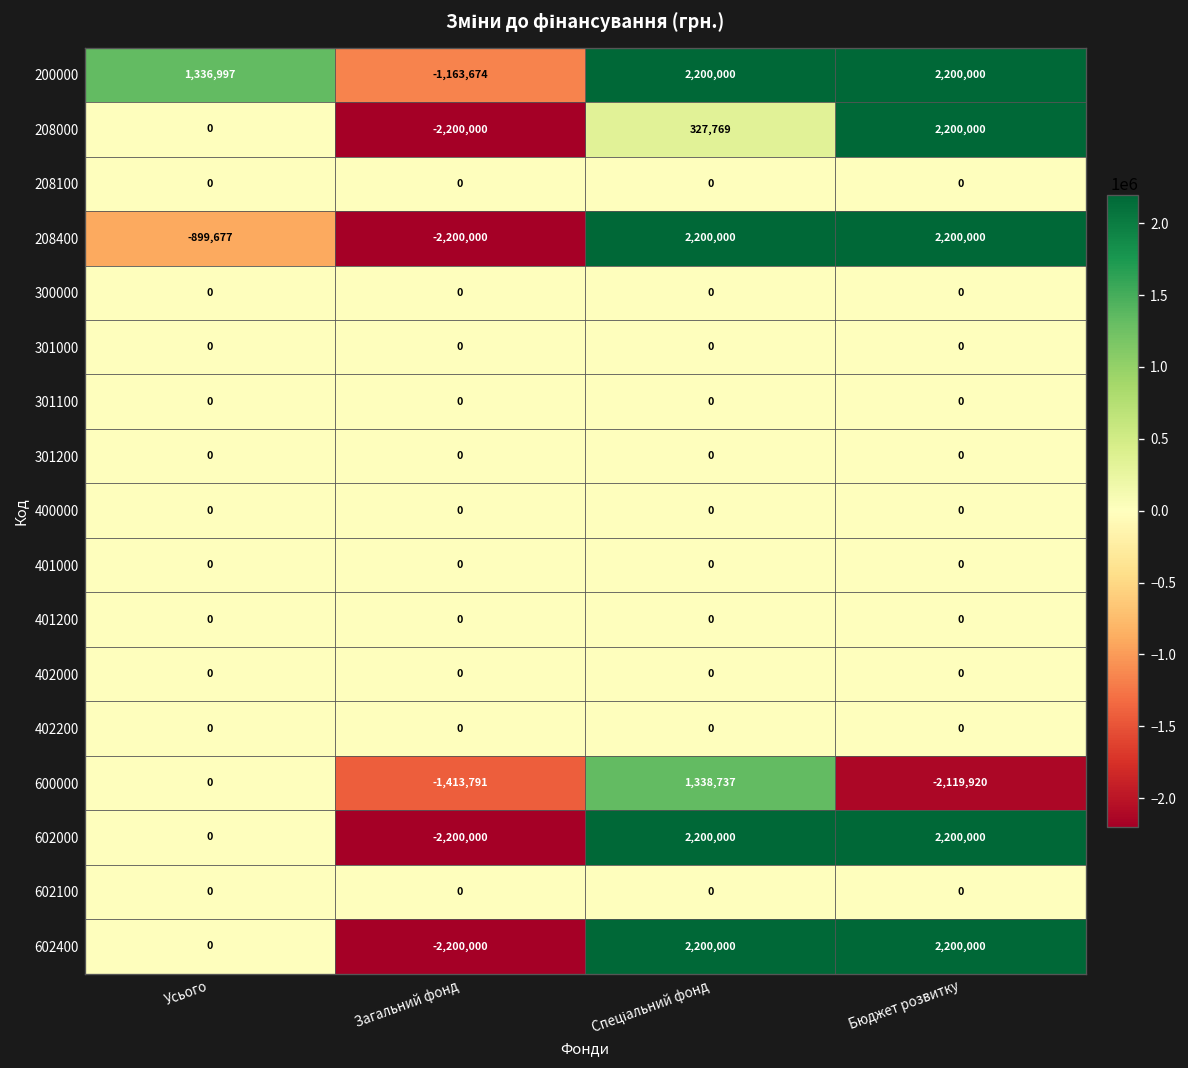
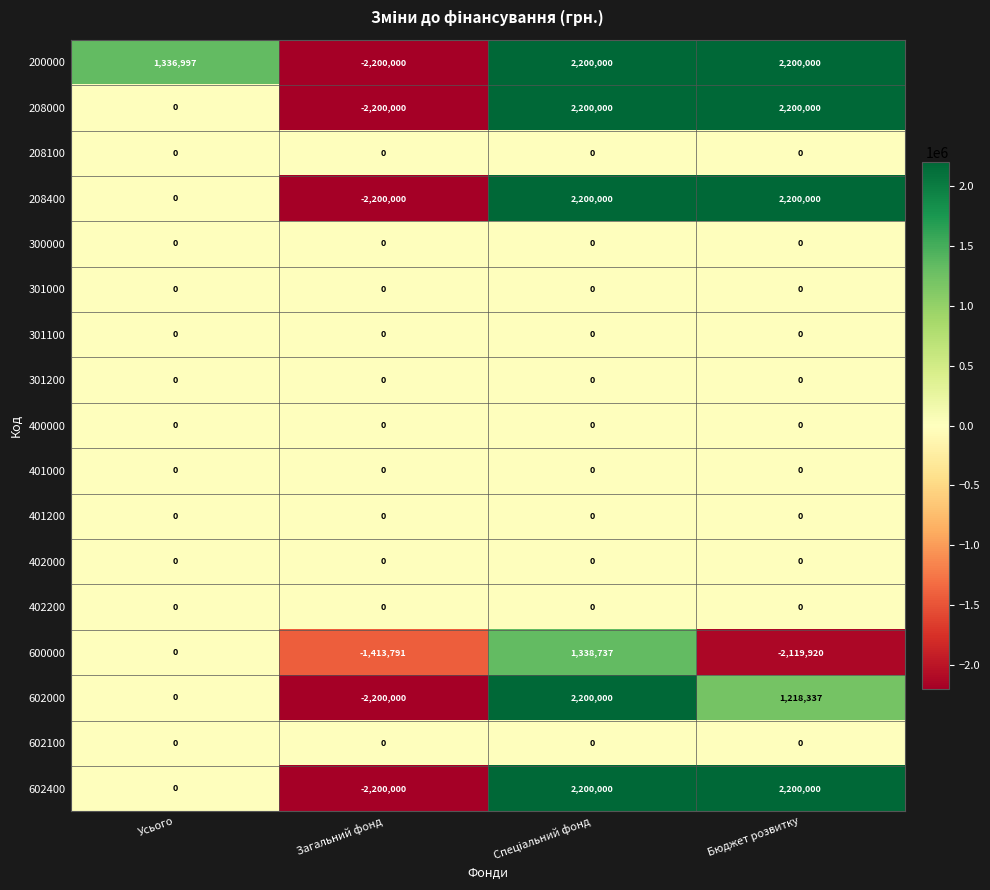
  {
    "200000": {
      "Усього": "1,336,997",
-     "Загальний фонд": "-1,163,674",
+     "Загальний фонд": "-2,200,000",
      "Спеціальний фонд": "2,200,000",
      "Бюджет розвитку": "2,200,000"
    },
    "208000": {
      "Усього": "0",
      "Загальний фонд": "-2,200,000",
-     "Спеціальний фонд": "327,769",
+     "Спеціальний фонд": "2,200,000",
      "Бюджет розвитку": "2,200,000"
    },
    "208100": {
      "Усього": "0",
      "Загальний фонд": "0",
      "Спеціальний фонд": "0",
      "Бюджет розвитку": "0"
    },
    "208400": {
-     "Усього": "-899,677",
+     "Усього": "0",
      "Загальний фонд": "-2,200,000",
      "Спеціальний фонд": "2,200,000",
      "Бюджет розвитку": "2,200,000"
    },
    "300000": {
      "Усього": "0",
      "Загальний фонд": "0",
      "Спеціальний фонд": "0",
      "Бюджет розвитку": "0"
    },
    "301000": {
      "Усього": "0",
      "Загальний фонд": "0",
      "Спеціальний фонд": "0",
      "Бюджет розвитку": "0"
    },
    "301100": {
      "Усього": "0",
      "Загальний фонд": "0",
      "Спеціальний фонд": "0",
      "Бюджет розвитку": "0"
    },
    "301200": {
      "Усього": "0",
      "Загальний фонд": "0",
      "Спеціальний фонд": "0",
      "Бюджет розвитку": "0"
    },
    "400000": {
      "Усього": "0",
      "Загальний фонд": "0",
      "Спеціальний фонд": "0",
      "Бюджет розвитку": "0"
    },
    "401000": {
      "Усього": "0",
      "Загальний фонд": "0",
      "Спеціальний фонд": "0",
      "Бюджет розвитку": "0"
    },
    "401200": {
      "Усього": "0",
      "Загальний фонд": "0",
      "Спеціальний фонд": "0",
      "Бюджет розвитку": "0"
    },
    "402000": {
      "Усього": "0",
      "Загальний фонд": "0",
      "Спеціальний фонд": "0",
      "Бюджет розвитку": "0"
    },
    "402200": {
      "Усього": "0",
      "Загальний фонд": "0",
      "Спеціальний фонд": "0",
      "Бюджет розвитку": "0"
    },
    "600000": {
      "Усього": "0",
      "Загальний фонд": "-1,413,791",
      "Спеціальний фонд": "1,338,737",
      "Бюджет розвитку": "-2,119,920"
    },
    "602000": {
      "Усього": "0",
      "Загальний фонд": "-2,200,000",
      "Спеціальний фонд": "2,200,000",
-     "Бюджет розвитку": "2,200,000"
+     "Бюджет розвитку": "1,218,337"
    },
    "602100": {
      "Усього": "0",
      "Загальний фонд": "0",
      "Спеціальний фонд": "0",
      "Бюджет розвитку": "0"
    },
    "602400": {
      "Усього": "0",
      "Загальний фонд": "-2,200,000",
      "Спеціальний фонд": "2,200,000",
      "Бюджет розвитку": "2,200,000"
    }
  }
